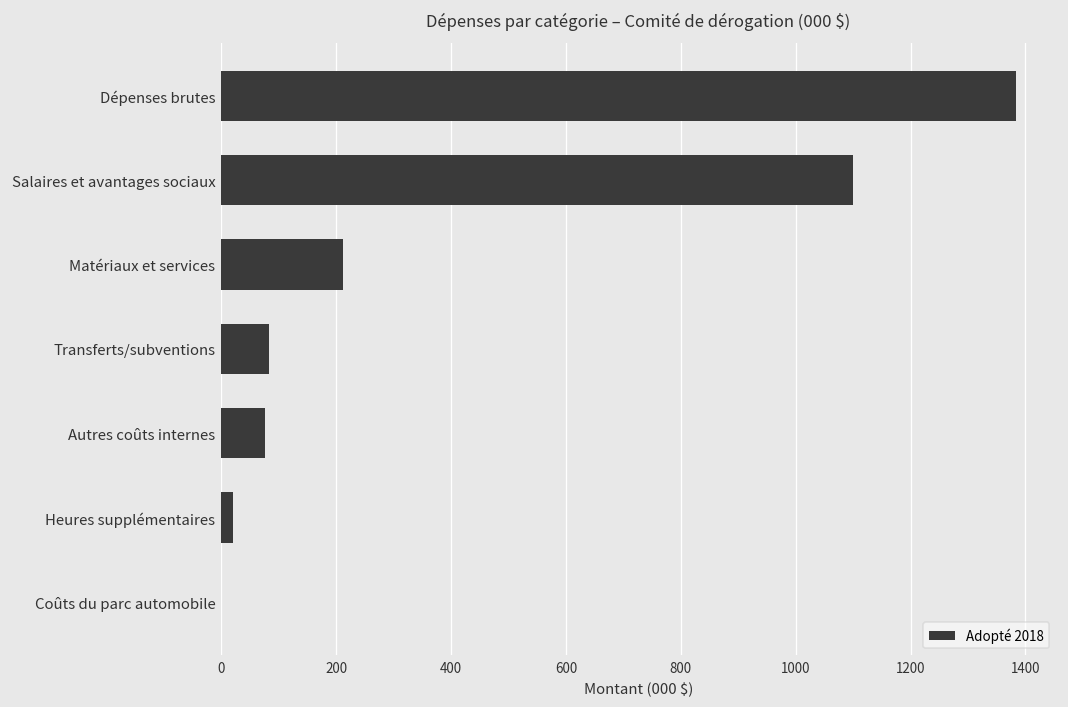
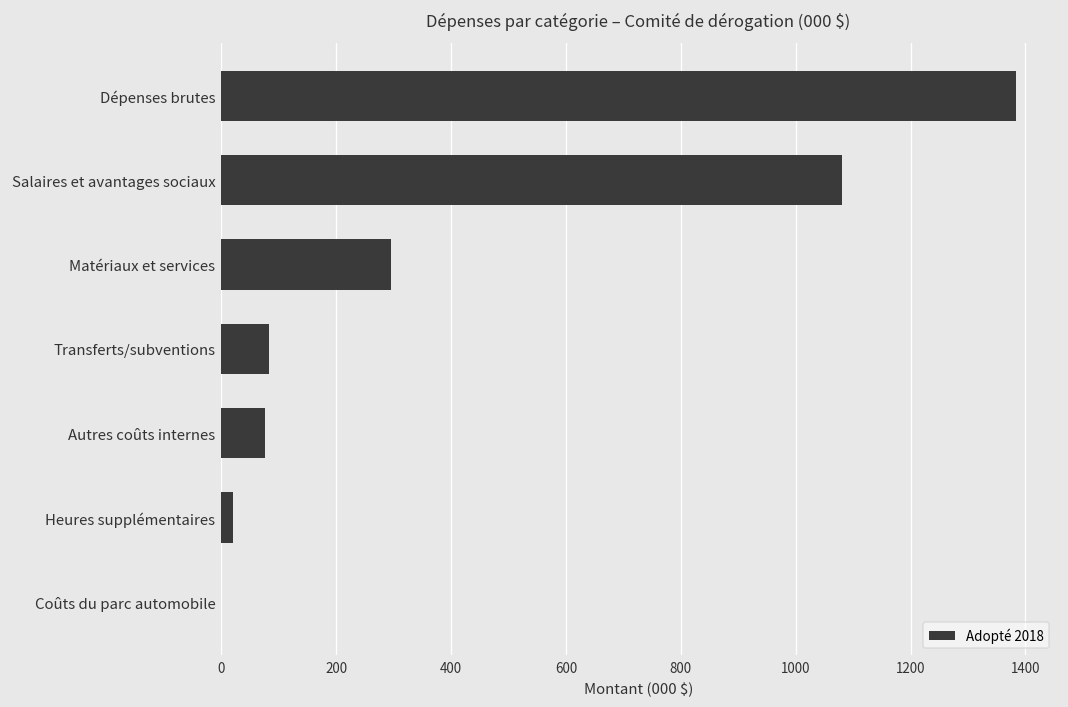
  {
    "Dépenses brutes": 1380,
-   "Salaires et avantages sociaux": 1100,
-   "Matériaux et services": 210,
+   "Salaires et avantages sociaux": 1080,
+   "Matériaux et services": 300,
    "Transferts/subventions": 80,
    "Autres coûts internes": 80,
    "Heures supplémentaires": 20,
    "Coûts du parc automobile": 0
  }
